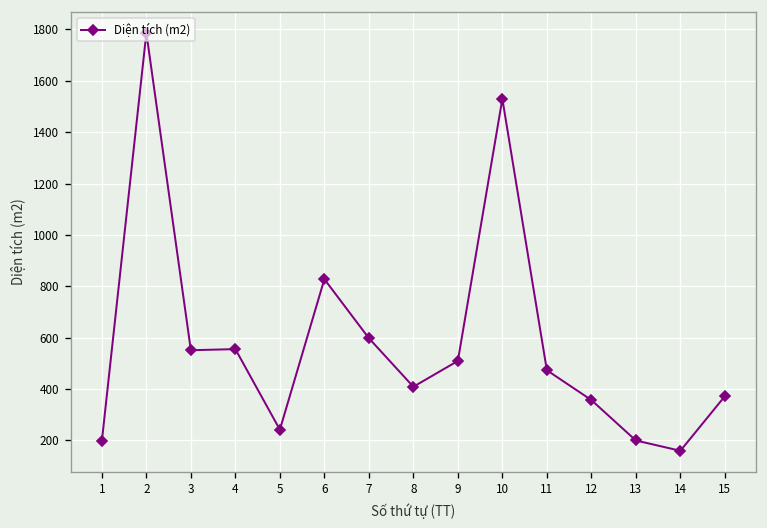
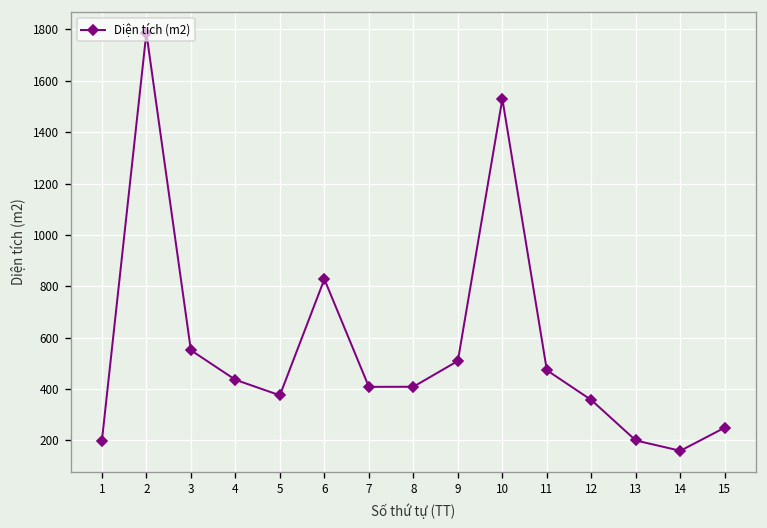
  {
    "1": 200,
    "3": 550,
-   "4": 560,
-   "5": 240,
+   "4": 440,
+   "5": 380,
    "6": 830,
-   "7": 600,
+   "7": 410,
    "8": 410,
    "9": 510,
    "10": 1530,
    "11": 470,
    "12": 360,
    "13": 200,
    "14": 160,
-   "15": 370
+   "15": 250
  }
